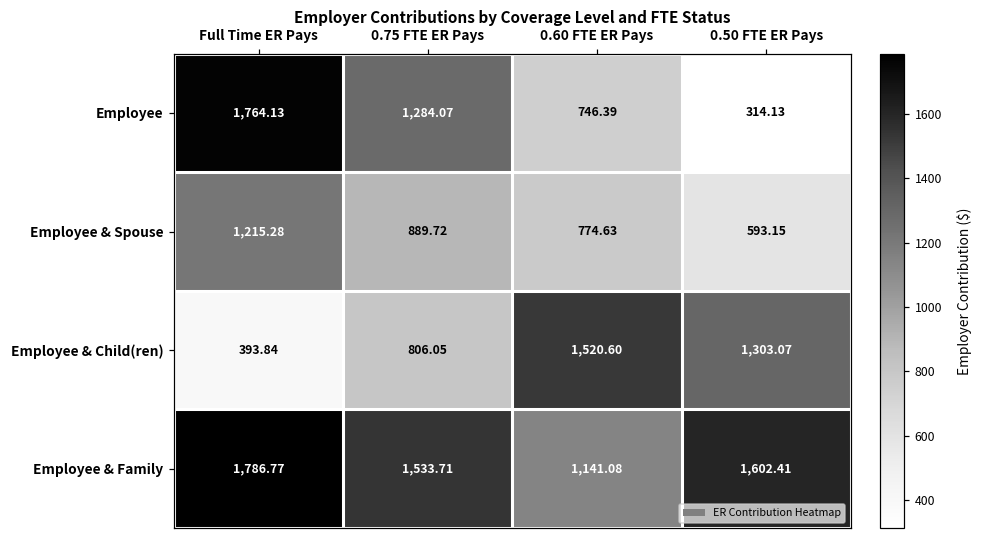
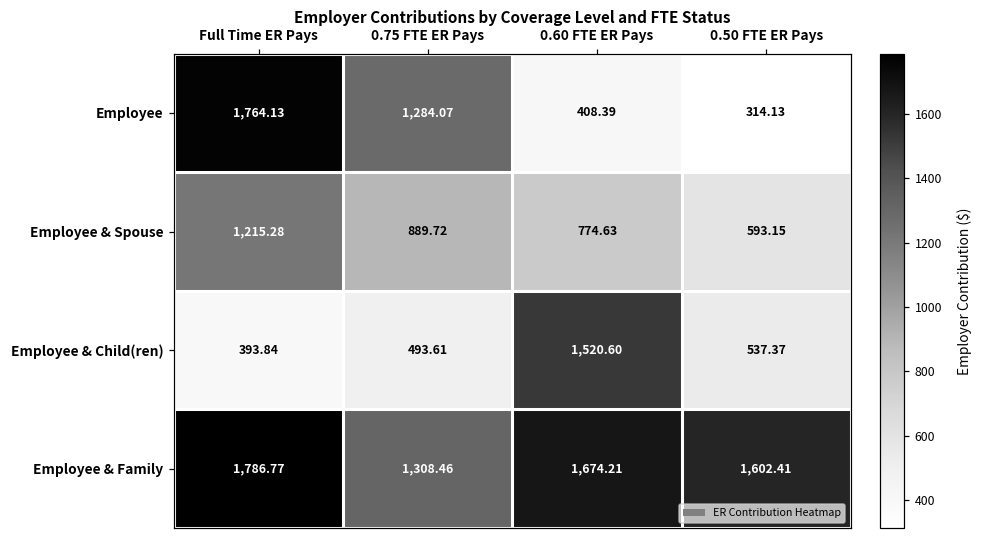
  {
    "Employee": {
      "Full Time ER Pays": "1,764.13",
      "0.75 FTE ER Pays": "1,284.07",
-     "0.60 FTE ER Pays": "746.39",
+     "0.60 FTE ER Pays": "408.39",
      "0.50 FTE ER Pays": "314.13"
    },
    "Employee & Spouse": {
      "Full Time ER Pays": "1,215.28",
      "0.75 FTE ER Pays": "889.72",
      "0.60 FTE ER Pays": "774.63",
      "0.50 FTE ER Pays": "593.15"
    },
    "Employee & Child(ren)": {
      "Full Time ER Pays": "393.84",
-     "0.75 FTE ER Pays": "806.05",
+     "0.75 FTE ER Pays": "493.61",
      "0.60 FTE ER Pays": "1,520.60",
-     "0.50 FTE ER Pays": "1,303.07"
+     "0.50 FTE ER Pays": "537.37"
    },
    "Employee & Family": {
      "Full Time ER Pays": "1,786.77",
-     "0.75 FTE ER Pays": "1,533.71",
-     "0.60 FTE ER Pays": "1,141.08",
+     "0.75 FTE ER Pays": "1,308.46",
+     "0.60 FTE ER Pays": "1,674.21",
      "0.50 FTE ER Pays": "1,602.41"
    }
  }
